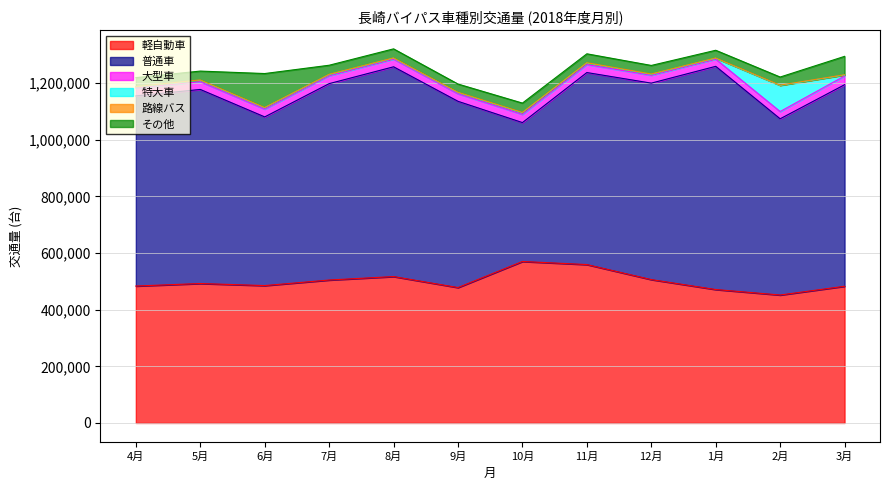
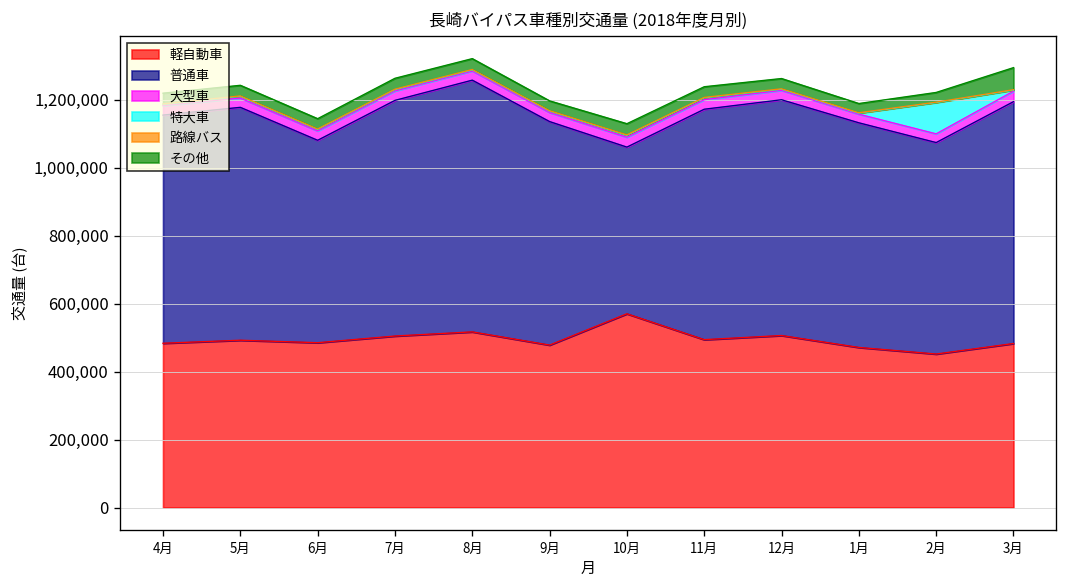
  {
    "軽自動車": {
      "4月": "480,000",
      "5月": "490,000",
      "6月": "490,000",
      "7月": "500,000",
      "8月": "520,000",
      "9月": "480,000",
      "10月": "570,000",
-     "11月": "560,000",
+     "11月": "490,000",
      "12月": "510,000",
      "1月": "470,000",
      "2月": "450,000",
      "3月": "480,000"
    },
    "普通車": {
      "5月": "690,000",
      "6月": "600,000",
      "7月": "690,000",
      "8月": "740,000",
      "9月": "660,000",
      "10月": "490,000",
      "11月": "680,000",
      "12月": "690,000",
-     "1月": "790,000",
+     "1月": "660,000",
      "2月": "620,000",
      "3月": "710,000"
    },
    "大型車": {
      "2月": "30,000"
    },
    "その他": {
      "5月": "30,000",
-     "6月": "120,000",
+     "6月": "30,000",
      "7月": "30,000",
      "8月": "30,000",
      "9月": "30,000",
      "10月": "30,000",
      "11月": "30,000",
      "12月": "30,000",
      "1月": "30,000",
      "2月": "30,000",
      "3月": "60,000"
    }
  }
